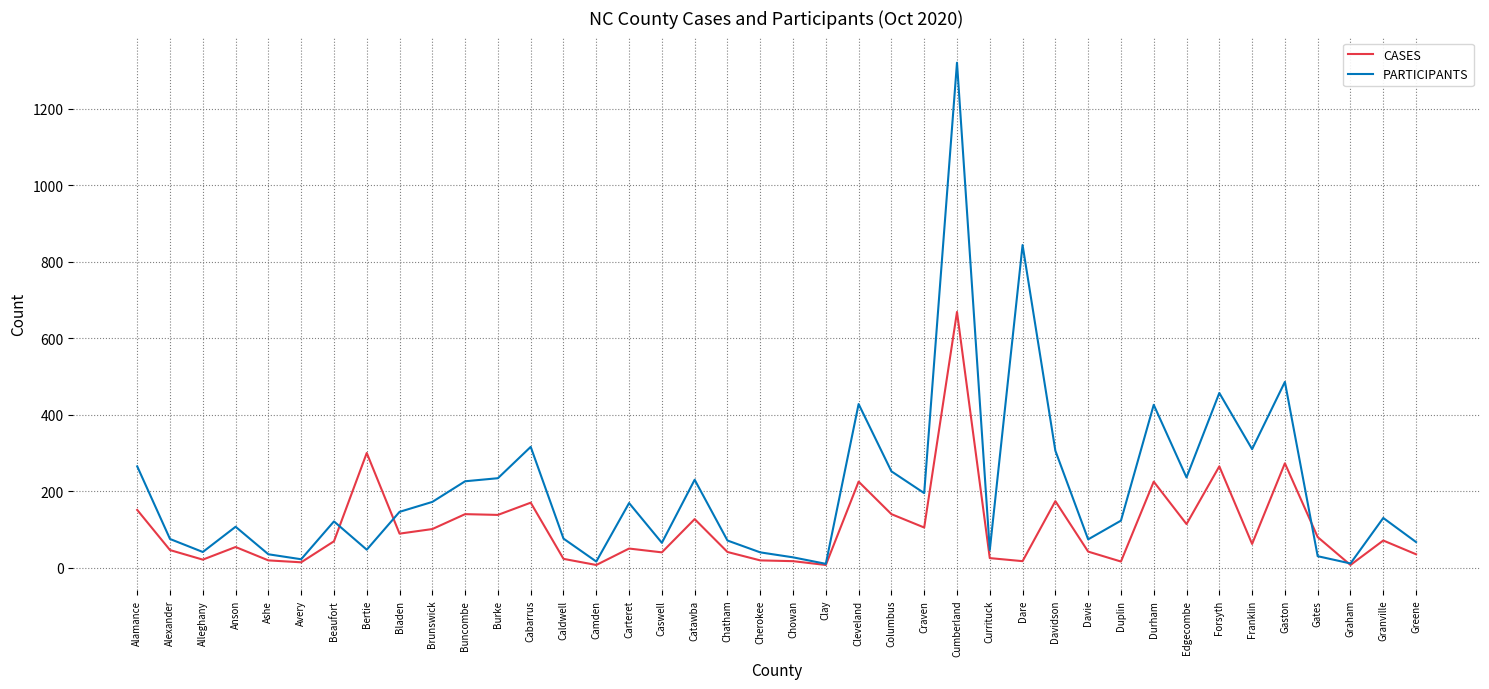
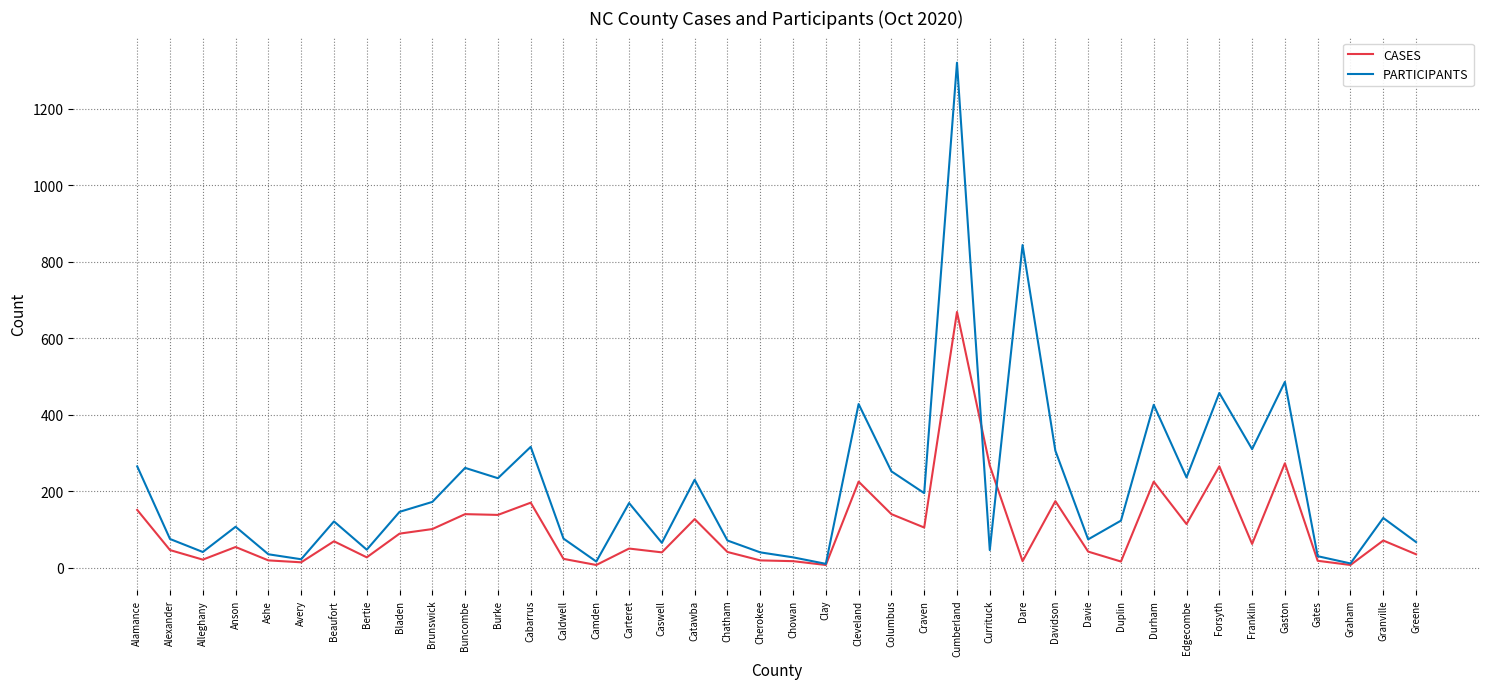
  {
    "CASES": {
      "Alamance": 150,
      "Alexander": 50,
      "Alleghany": 20,
      "Anson": 50,
      "Ashe": 20,
      "Avery": 10,
      "Beaufort": 70,
-     "Bertie": 300,
+     "Bertie": 30,
      "Bladen": 90,
      "Brunswick": 100,
      "Buncombe": 140,
      "Burke": 140,
      "Cabarrus": 170,
      "Caldwell": 20,
      "Camden": 10,
      "Carteret": 50,
      "Caswell": 40,
      "Catawba": 130,
      "Chatham": 40,
      "Cherokee": 20,
      "Chowan": 20,
      "Cleveland": 230,
      "Columbus": 140,
      "Craven": 110,
      "Cumberland": 670,
-     "Currituck": 30,
+     "Currituck": 270,
      "Dare": 20,
      "Davidson": 170,
      "Davie": 40,
      "Duplin": 20,
      "Durham": 230,
      "Edgecombe": 110,
      "Forsyth": 270,
      "Franklin": 60,
      "Gaston": 270,
-     "Gates": 80,
+     "Gates": 20,
      "Granville": 70,
      "Greene": 40
    },
    "PARTICIPANTS": {
      "Alamance": 270,
      "Alexander": 80,
      "Alleghany": 40,
      "Anson": 110,
      "Ashe": 40,
      "Avery": 20,
      "Beaufort": 120,
      "Bertie": 50,
      "Bladen": 150,
      "Brunswick": 170,
-     "Buncombe": 230,
+     "Buncombe": 260,
      "Burke": 230,
      "Cabarrus": 320,
      "Caldwell": 80,
      "Camden": 20,
      "Carteret": 170,
      "Caswell": 70,
      "Catawba": 230,
      "Chatham": 70,
      "Cherokee": 40,
      "Chowan": 30,
      "Cleveland": 430,
      "Columbus": 250,
      "Craven": 200,
      "Cumberland": 1320,
      "Currituck": 50,
      "Dare": 840,
      "Davidson": 310,
      "Davie": 70,
      "Duplin": 120,
      "Durham": 430,
      "Edgecombe": 240,
      "Forsyth": 460,
      "Franklin": 310,
      "Gaston": 490,
      "Gates": 30,
      "Granville": 130,
      "Greene": 70
    }
  }
